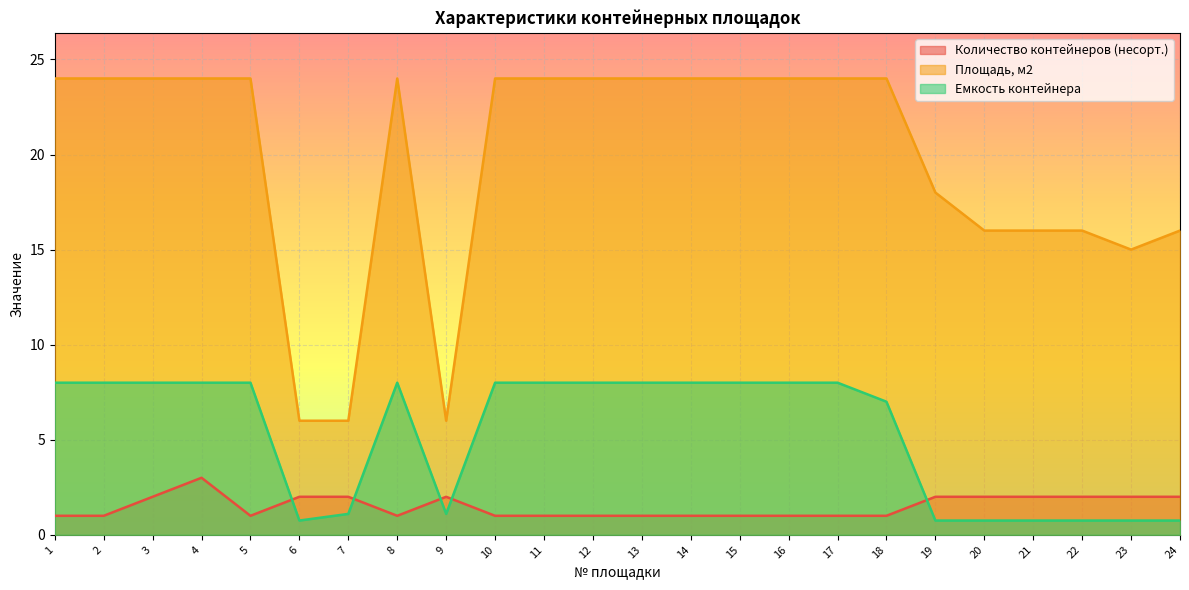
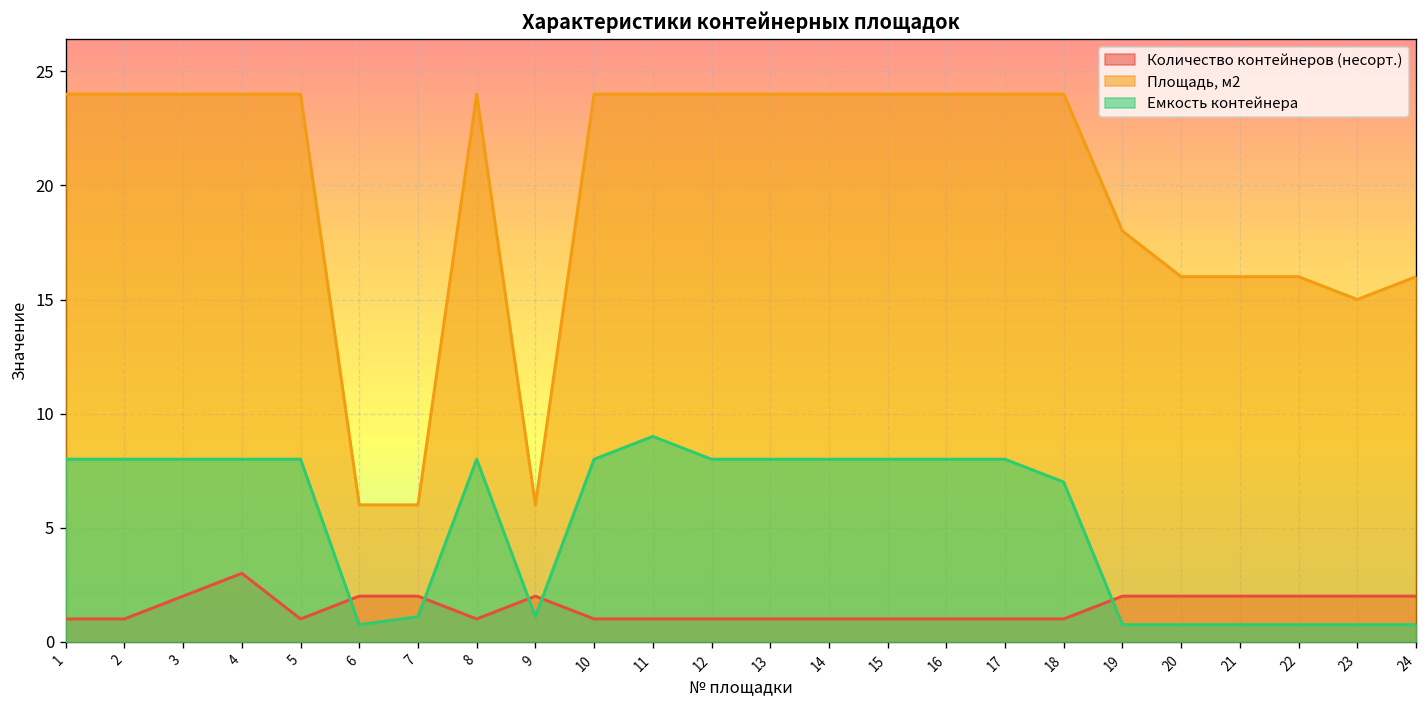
  {
    "Количество контейнеров (несорт.)": {
      "1": 1,
      "2": 1,
      "3": 2,
      "4": 3,
      "5": 1,
      "6": 2,
      "7": 2,
      "8": 1,
      "9": 2,
      "10": 1,
      "11": 1,
      "12": 1,
      "13": 1,
      "14": 1,
      "15": 1,
      "16": 1,
      "17": 1,
      "18": 1,
      "19": 2,
      "20": 2,
      "21": 2,
      "22": 2,
      "23": 2,
      "24": 2
    },
    "Площадь, м2": {
      "1": 24,
      "2": 24,
      "3": 24,
      "4": 24,
      "5": 24,
      "6": 6,
      "7": 6,
      "8": 24,
      "9": 6,
      "10": 24,
      "11": 24,
      "12": 24,
      "13": 24,
      "14": 24,
      "15": 24,
      "16": 24,
      "17": 24,
      "18": 24,
      "19": 18,
      "20": 16,
      "21": 16,
      "22": 16,
      "23": 15,
      "24": 16
    },
    "Емкость контейнера": {
      "1": 8,
      "2": 8,
      "3": 8,
      "4": 8,
      "5": 8,
      "6": 0.8,
      "7": 1,
      "8": 8,
      "9": 1,
      "10": 8,
-     "11": 8,
+     "11": 9,
      "12": 8,
      "13": 8,
      "14": 8,
      "15": 8,
      "16": 8,
      "17": 8,
      "18": 7,
      "19": 0.8,
      "20": 0.8,
      "21": 0.8,
      "22": 0.8,
      "23": 0.8,
      "24": 0.8
    }
  }
